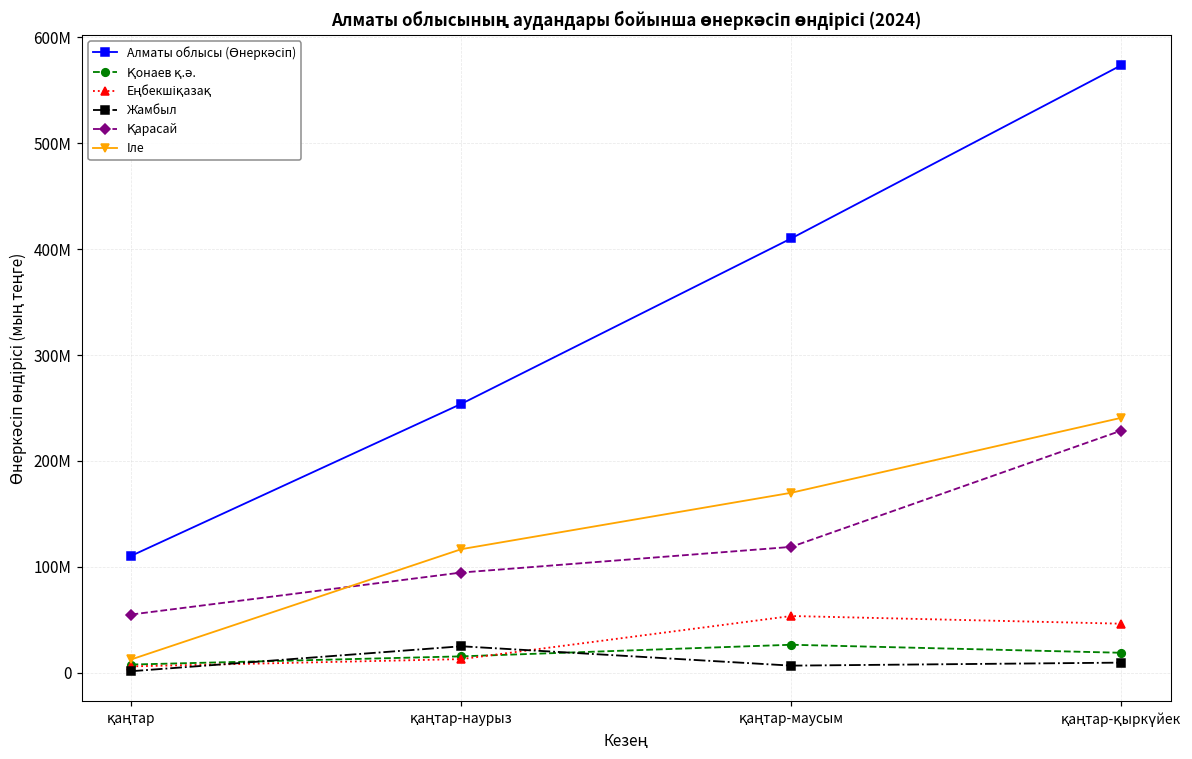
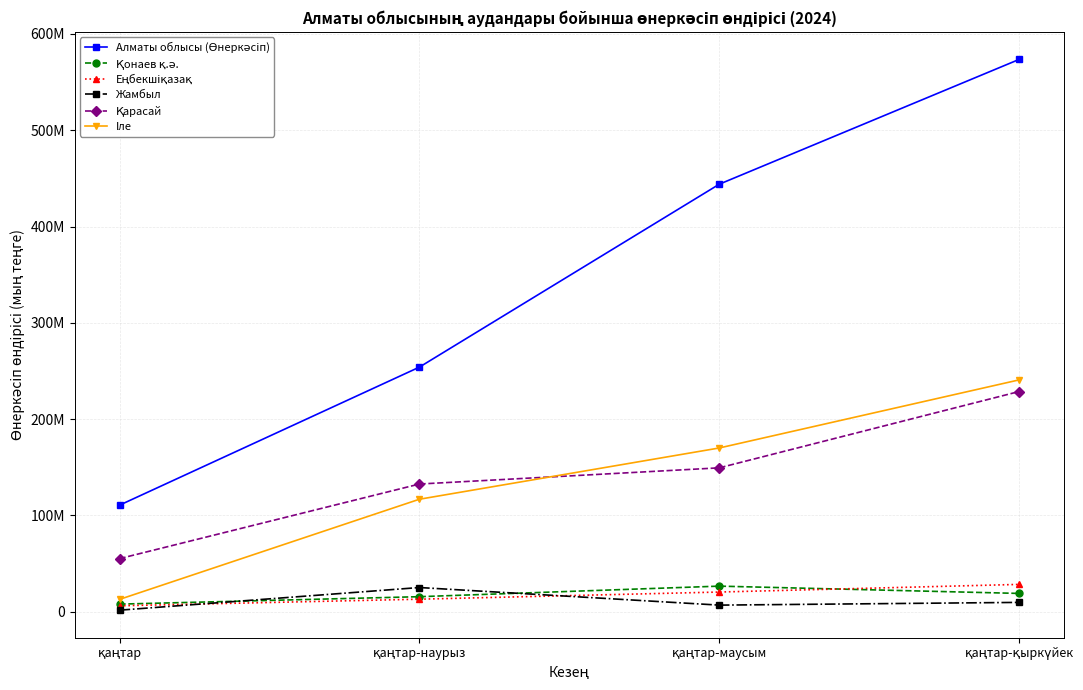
  {
    "Алматы облысы (Өнеркәсіп)": {
      "қаңтар": 110000000,
      "қаңтар-наурыз": 250000000,
-     "қаңтар-маусым": 410000000,
+     "қаңтар-маусым": 440000000,
      "қаңтар-қыркүйек": 570000000
    },
    "Қонаев қ.ә.": {
      "қаңтар-маусым": 30000000,
      "қаңтар-қыркүйек": 20000000
    },
    "Еңбекшіқазақ": {
-     "қаңтар-маусым": 50000000,
-     "қаңтар-қыркүйек": 50000000
+     "қаңтар-маусым": 20000000,
+     "қаңтар-қыркүйек": 30000000
    },
    "Жамбыл": {
      "қаңтар": 0,
      "қаңтар-наурыз": 30000000,
      "қаңтар-маусым": 10000000,
      "қаңтар-қыркүйек": 10000000
    },
    "Қарасай": {
      "қаңтар": 60000000,
-     "қаңтар-наурыз": 90000000,
-     "қаңтар-маусым": 120000000,
+     "қаңтар-наурыз": 130000000,
+     "қаңтар-маусым": 150000000,
      "қаңтар-қыркүйек": 230000000
    },
    "Іле": {
      "қаңтар": 10000000,
      "қаңтар-наурыз": 120000000,
      "қаңтар-маусым": 170000000,
      "қаңтар-қыркүйек": 240000000
    }
  }
